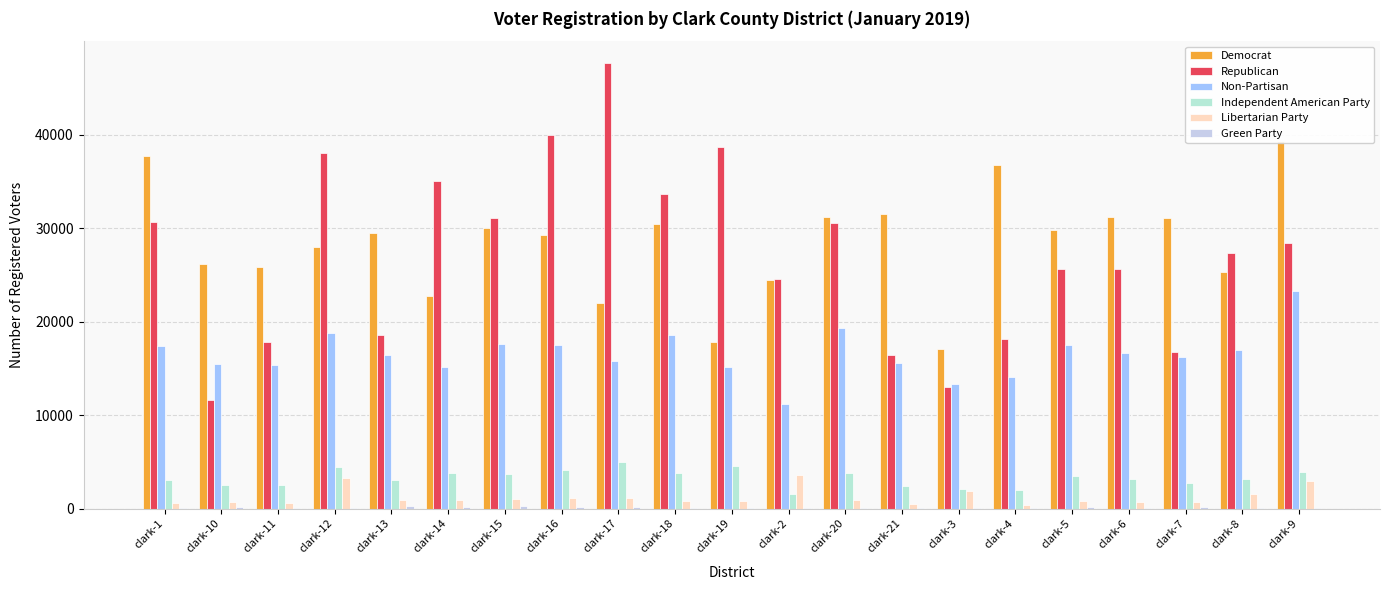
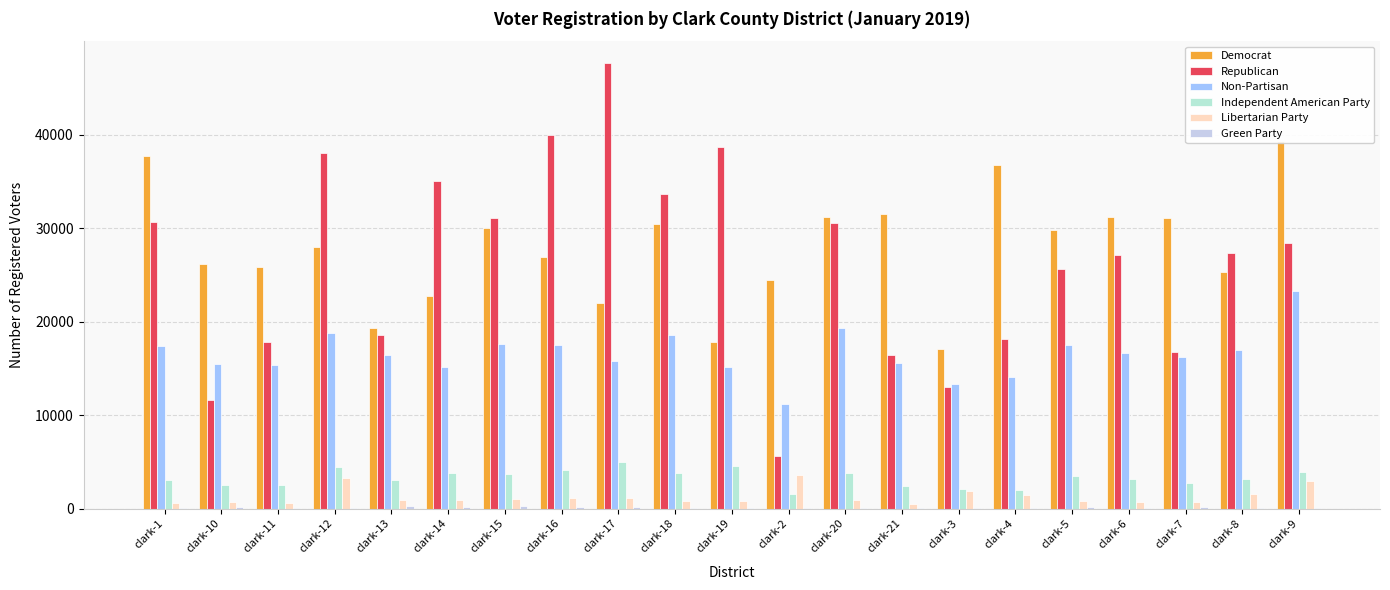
  {
    "Democrat": {
      "clark-1": 38000,
      "clark-10": 26000,
      "clark-11": 26000,
      "clark-12": 28000,
-     "clark-13": 29000,
+     "clark-13": 19000,
      "clark-14": 23000,
      "clark-15": 30000,
-     "clark-16": 29000,
+     "clark-16": 27000,
      "clark-17": 22000,
      "clark-18": 30000,
      "clark-19": 18000,
      "clark-2": 24000,
      "clark-20": 31000,
      "clark-21": 32000,
      "clark-3": 17000,
      "clark-4": 37000,
      "clark-5": 30000,
      "clark-6": 31000,
      "clark-7": 31000,
      "clark-8": 25000
    },
    "Republican": {
      "clark-1": 31000,
      "clark-10": 12000,
      "clark-11": 18000,
      "clark-12": 38000,
      "clark-13": 19000,
      "clark-14": 35000,
      "clark-15": 31000,
      "clark-16": 40000,
      "clark-17": 48000,
      "clark-18": 34000,
      "clark-19": 39000,
-     "clark-2": 25000,
+     "clark-2": 6000,
      "clark-20": 31000,
      "clark-21": 16000,
      "clark-3": 13000,
      "clark-4": 18000,
      "clark-5": 26000,
-     "clark-6": 26000,
+     "clark-6": 27000,
      "clark-7": 17000,
      "clark-8": 27000,
      "clark-9": 28000
    },
    "Libertarian Party": {
      "clark-1": 1000,
      "clark-10": 1000,
      "clark-11": 1000,
      "clark-12": 3000,
      "clark-13": 1000,
      "clark-14": 1000,
      "clark-15": 1000,
      "clark-16": 1000,
      "clark-17": 1000,
      "clark-18": 1000,
      "clark-19": 1000,
      "clark-2": 4000,
      "clark-20": 1000,
      "clark-21": 1000,
      "clark-3": 2000,
-     "clark-4": 0,
+     "clark-4": 1000,
      "clark-5": 1000,
      "clark-6": 1000,
      "clark-7": 1000,
      "clark-8": 2000,
      "clark-9": 3000
    }
  }
